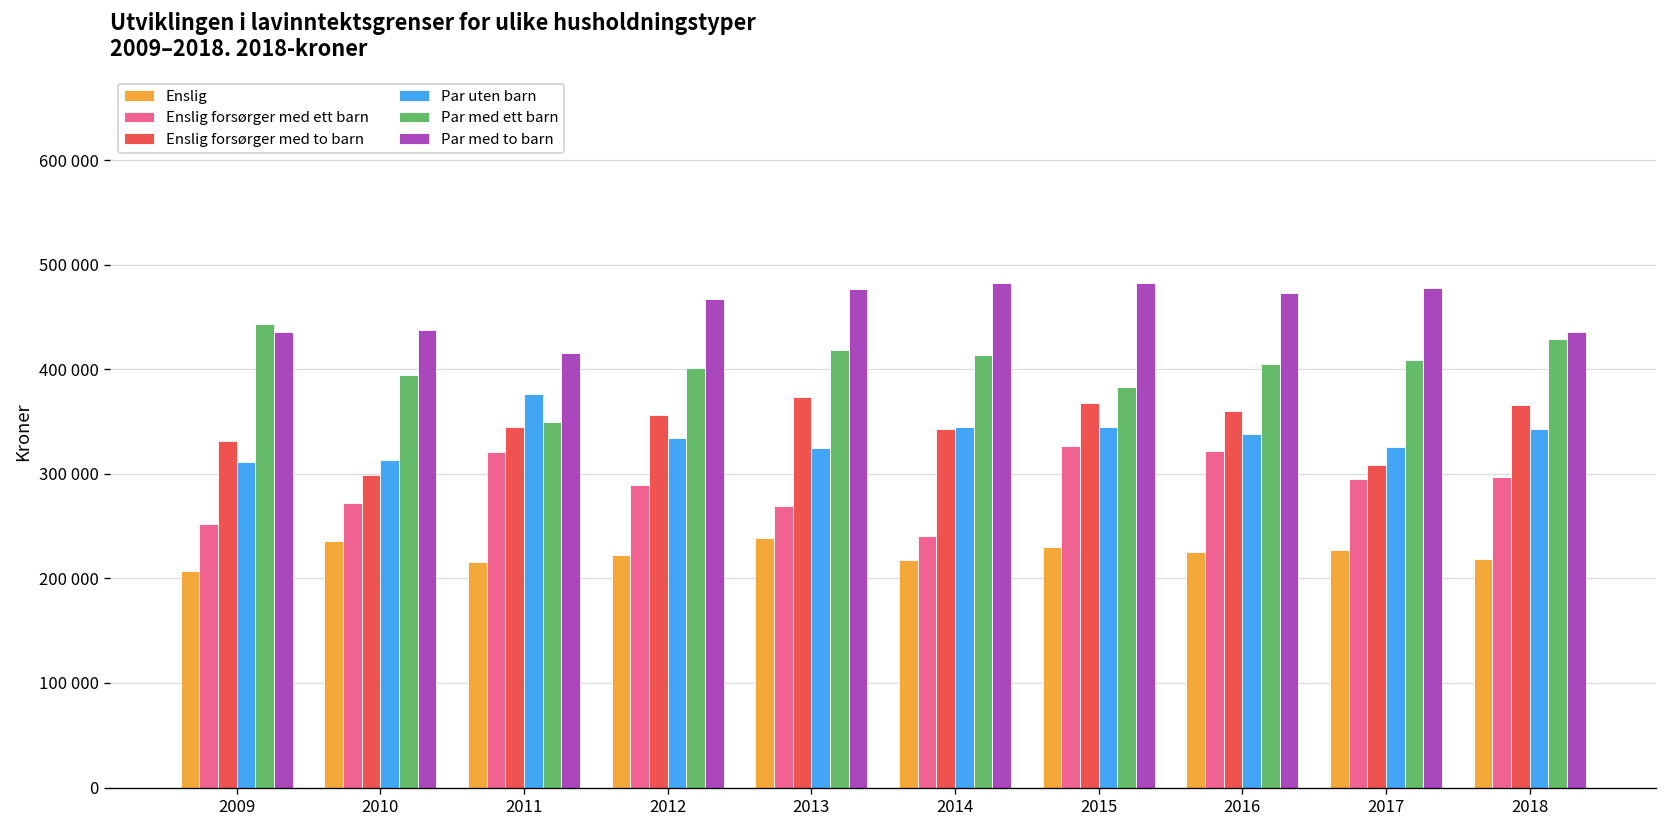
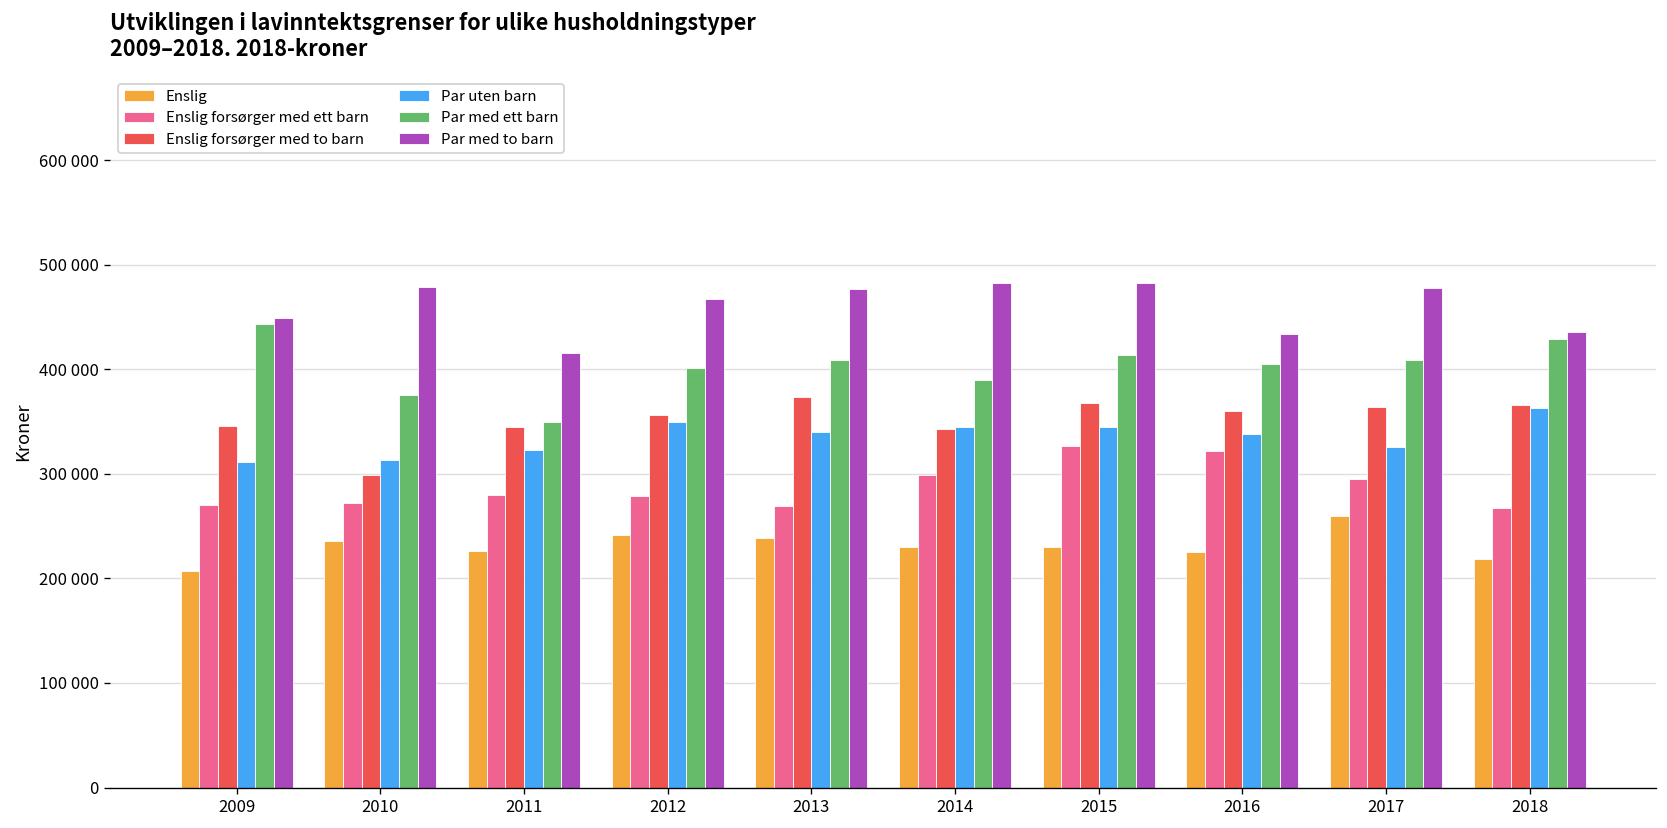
  {
    "Enslig": {
      "2009": 210000,
      "2010": 240000,
-     "2011": 220000,
-     "2012": 220000,
+     "2011": 230000,
+     "2012": 240000,
      "2013": 240000,
-     "2014": 220000,
+     "2014": 230000,
      "2015": 230000,
      "2016": 230000,
-     "2017": 230000,
+     "2017": 260000,
      "2018": 220000
    },
    "Enslig forsørger med ett barn": {
-     "2009": 250000,
+     "2009": 270000,
      "2010": 270000,
-     "2011": 320000,
-     "2012": 290000,
+     "2011": 280000,
+     "2012": 280000,
      "2013": 270000,
-     "2014": 240000,
+     "2014": 300000,
      "2015": 330000,
      "2016": 320000,
      "2017": 300000,
-     "2018": 300000
+     "2018": 270000
    },
    "Enslig forsørger med to barn": {
-     "2009": 330000,
+     "2009": 350000,
      "2010": 300000,
      "2011": 340000,
      "2012": 360000,
      "2013": 370000,
      "2014": 340000,
      "2015": 370000,
      "2016": 360000,
-     "2017": 310000,
+     "2017": 360000,
      "2018": 370000
    },
    "Par uten barn": {
      "2009": 310000,
      "2010": 310000,
-     "2011": 380000,
-     "2012": 330000,
-     "2013": 330000,
+     "2011": 320000,
+     "2012": 350000,
+     "2013": 340000,
      "2014": 340000,
      "2015": 340000,
      "2016": 340000,
      "2017": 330000,
-     "2018": 340000
+     "2018": 360000
    },
    "Par med ett barn": {
      "2009": 440000,
-     "2010": 390000,
+     "2010": 380000,
      "2011": 350000,
      "2012": 400000,
-     "2013": 420000,
-     "2014": 410000,
-     "2015": 380000,
+     "2013": 410000,
+     "2014": 390000,
+     "2015": 410000,
      "2016": 410000,
      "2017": 410000,
      "2018": 430000
    },
    "Par med to barn": {
-     "2009": 440000,
-     "2010": 440000,
+     "2009": 450000,
+     "2010": 480000,
      "2011": 420000,
      "2012": 470000,
      "2013": 480000,
      "2014": 480000,
      "2015": 480000,
-     "2016": 470000,
+     "2016": 430000,
      "2017": 480000,
      "2018": 440000
    }
  }
